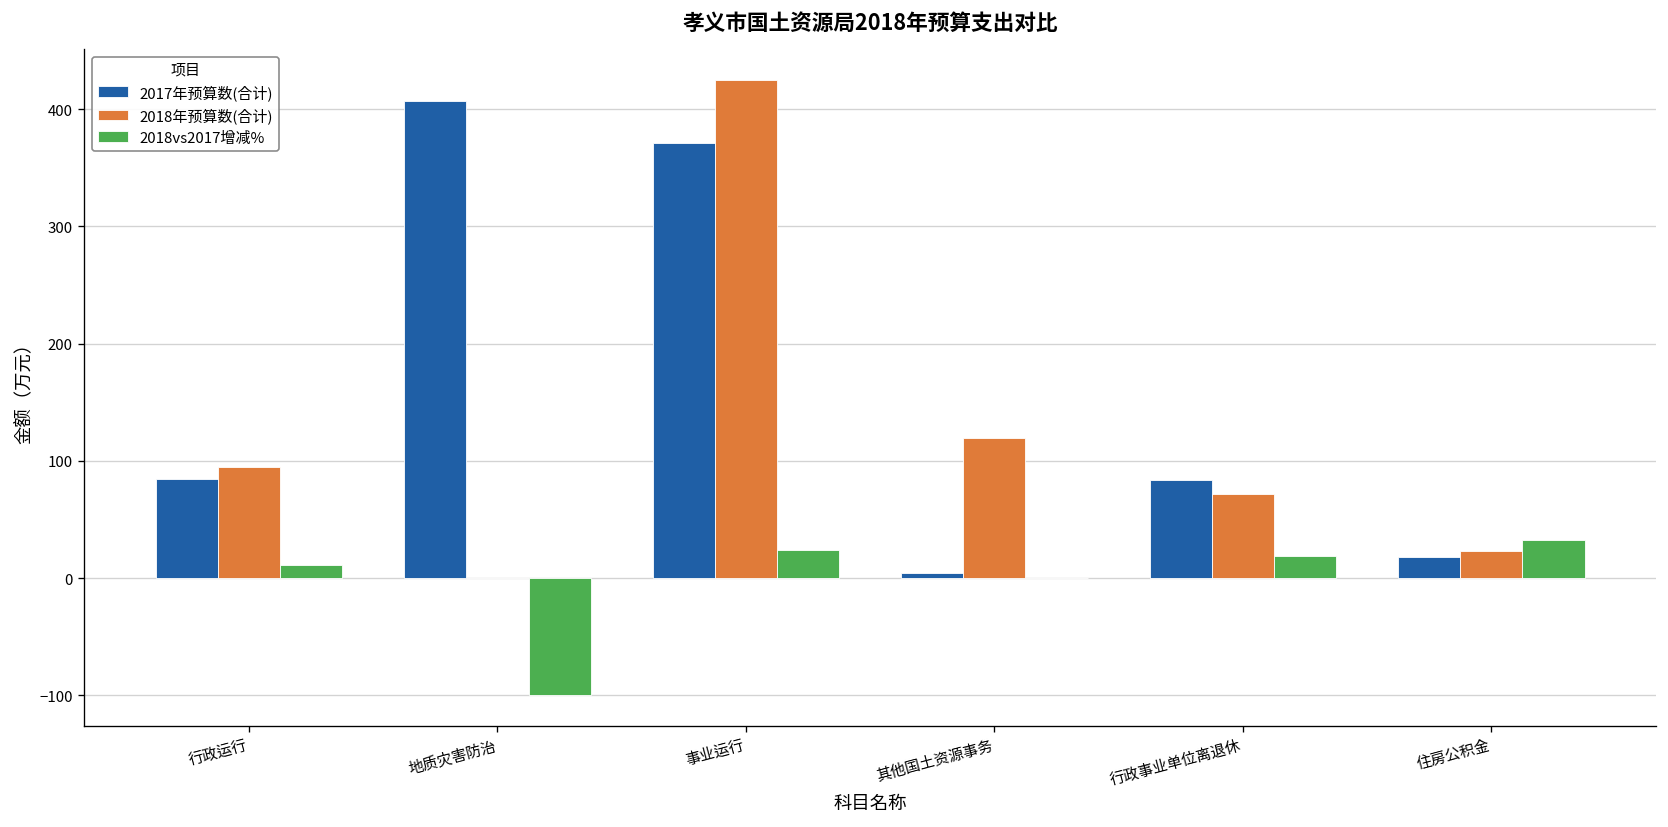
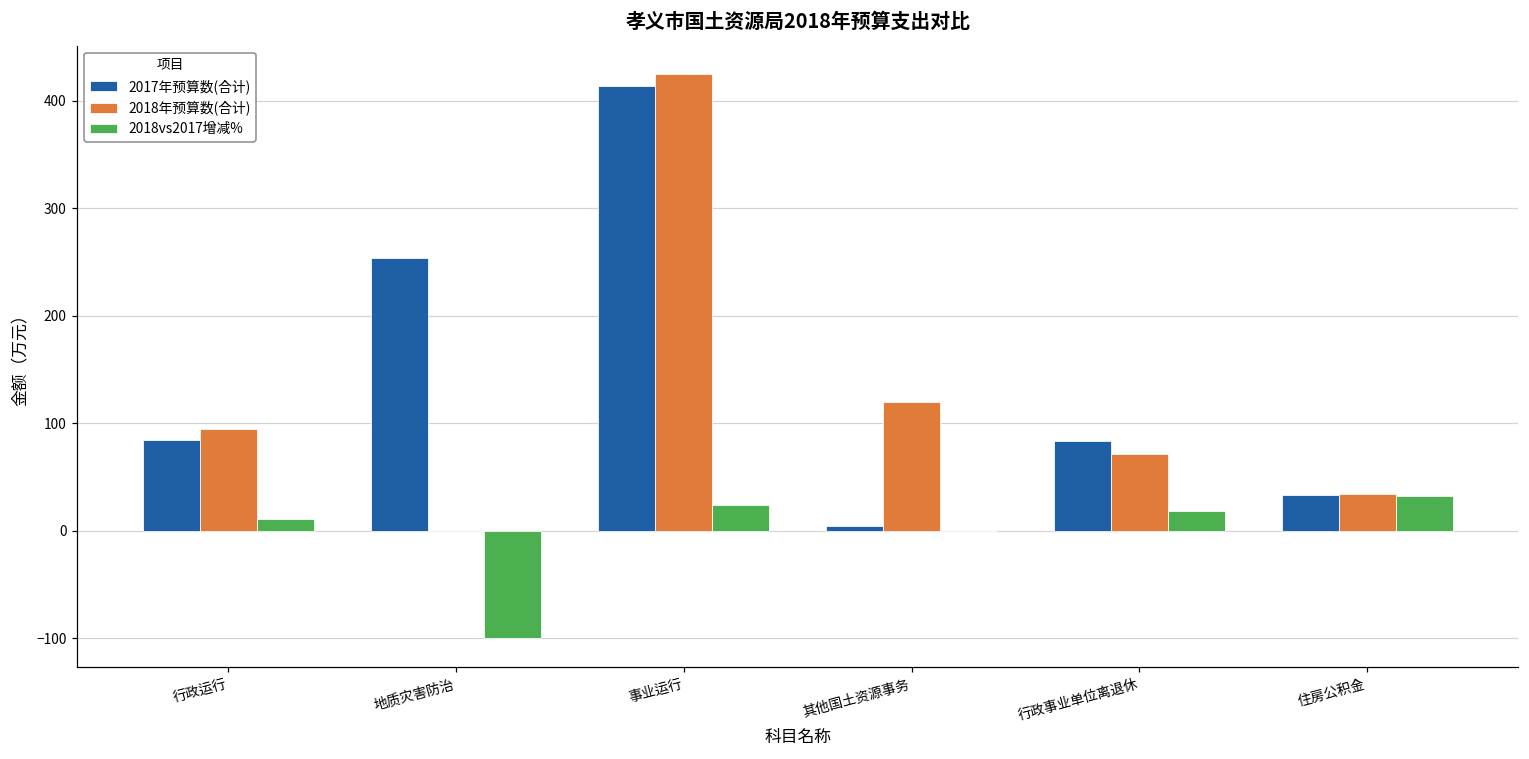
  {
    "2017年预算数(合计)": {
      "行政运行": 80,
-     "地质灾害防治": 410,
-     "事业运行": 370,
+     "地质灾害防治": 250,
+     "事业运行": 410,
      "其他国土资源事务": 0,
      "行政事业单位离退休": 80,
-     "住房公积金": 20
+     "住房公积金": 30
    },
    "2018年预算数(合计)": {
      "行政运行": 90,
      "地质灾害防治": 0,
      "事业运行": 430,
      "其他国土资源事务": 120,
      "行政事业单位离退休": 70,
-     "住房公积金": 20
+     "住房公积金": 30
    },
    "2018vs2017增减%": {
      "行政运行": 10,
      "地质灾害防治": -100,
      "事业运行": 20,
      "其他国土资源事务": 0,
      "行政事业单位离退休": 20,
      "住房公积金": 30
    }
  }
